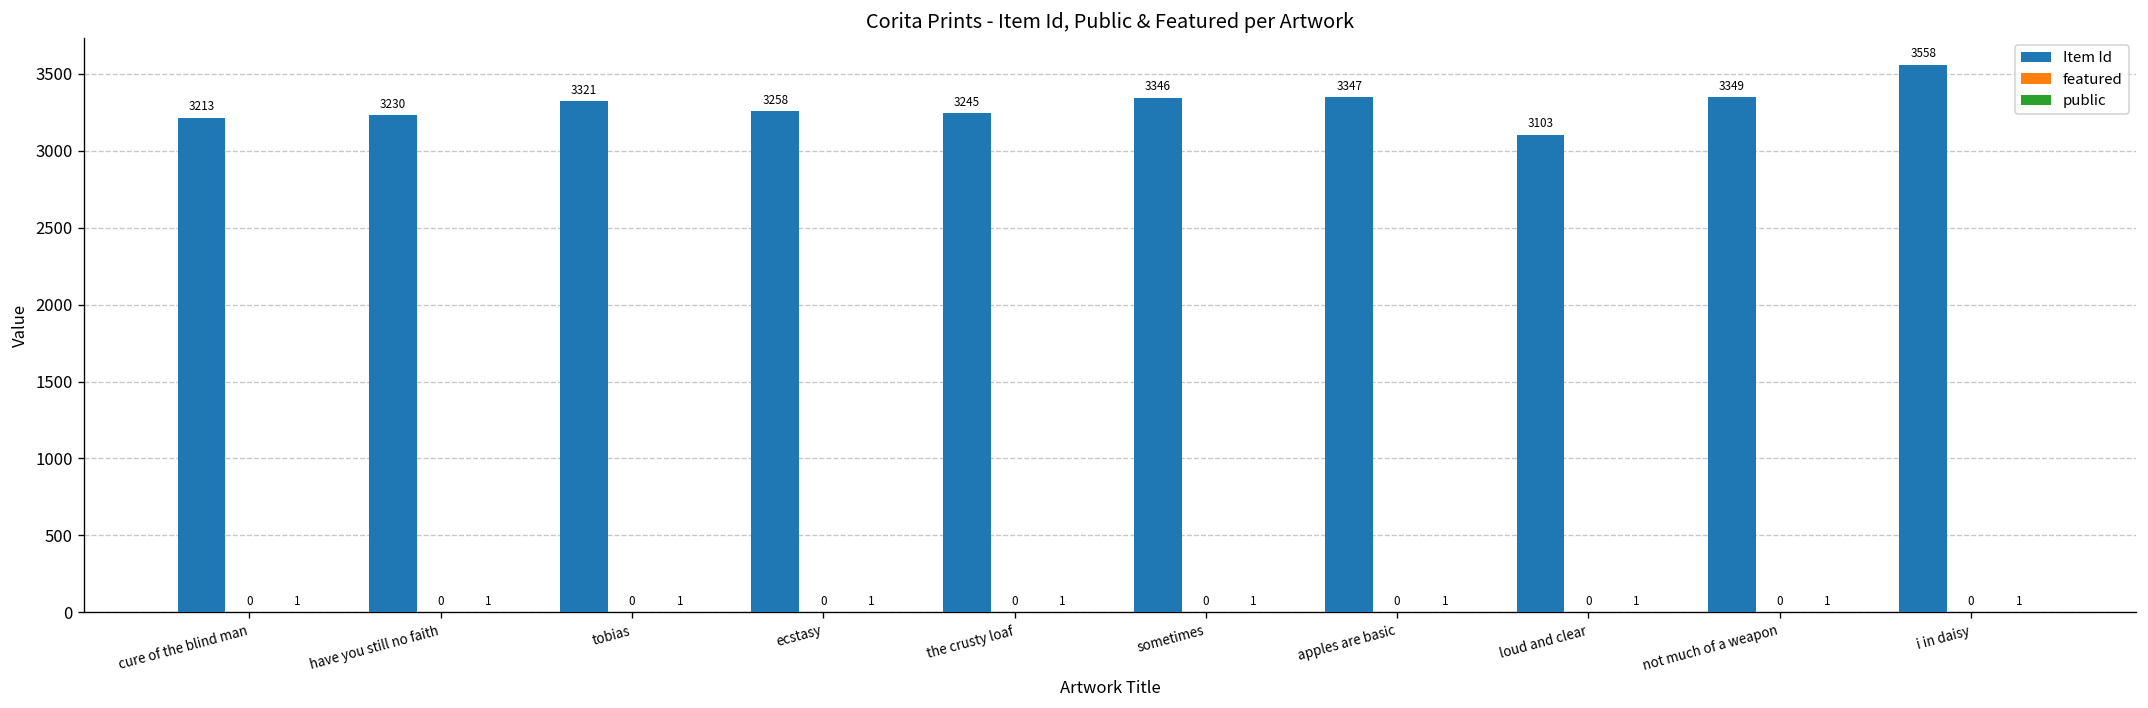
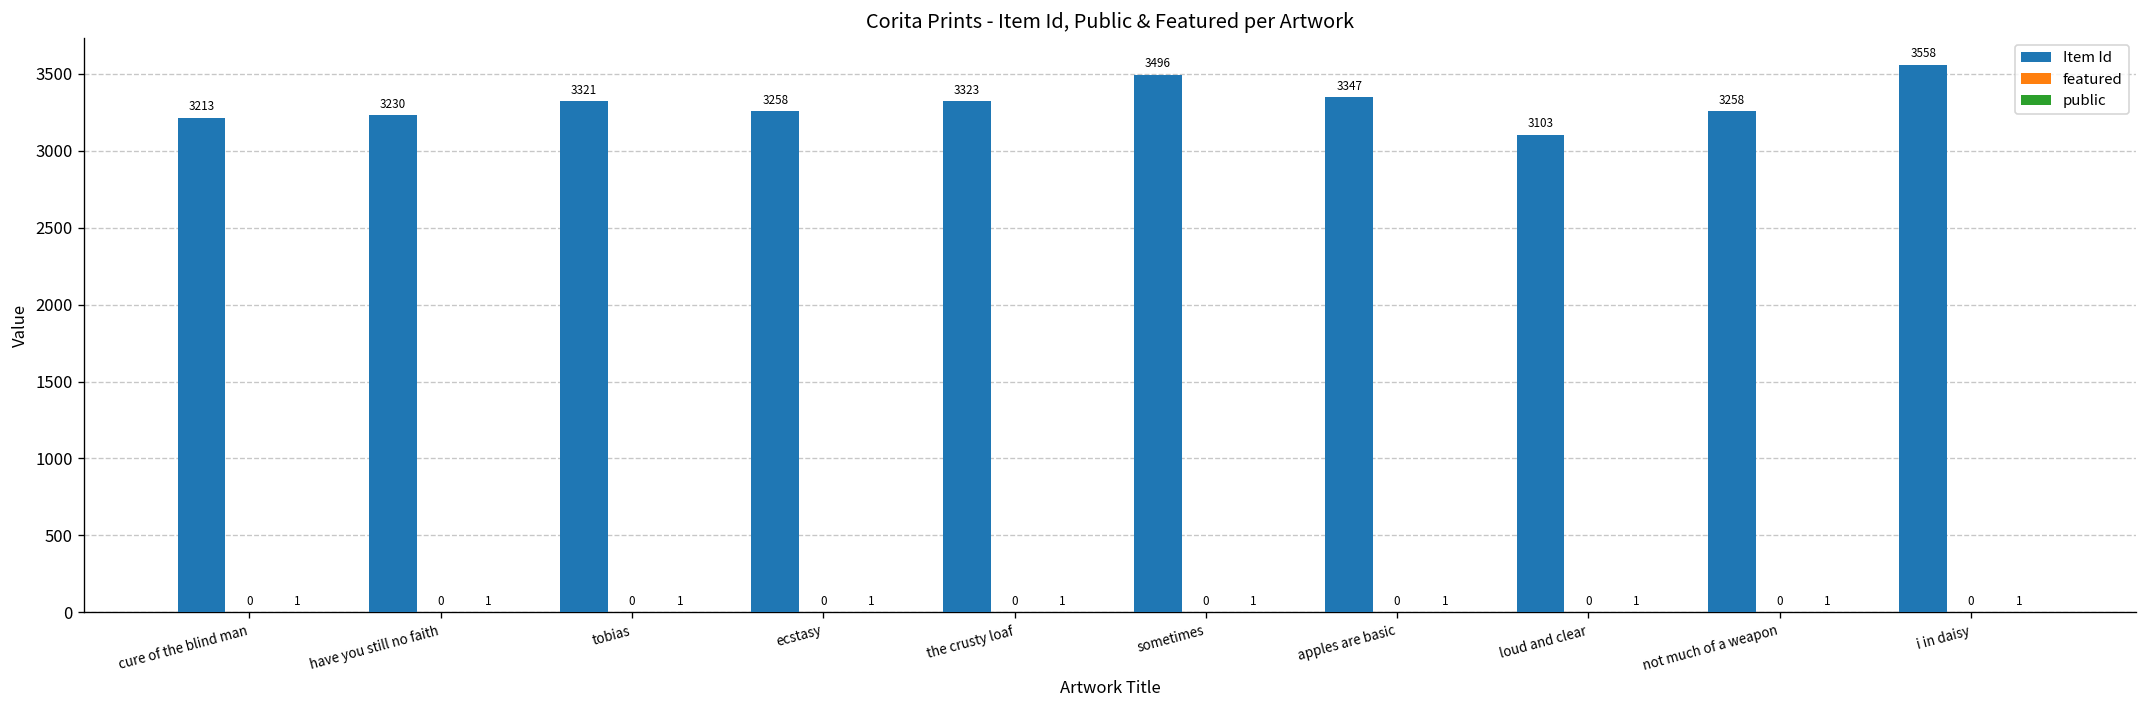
  {
    "Item Id": {
      "cure of the blind man": 3213,
      "have you still no faith": 3230,
      "tobias": 3321,
      "ecstasy": 3258,
-     "the crusty loaf": 3245,
-     "sometimes": 3346,
+     "the crusty loaf": 3323,
+     "sometimes": 3496,
      "apples are basic": 3347,
      "loud and clear": 3103,
-     "not much of a weapon": 3349,
+     "not much of a weapon": 3258,
      "i in daisy": 3558
    },
    "featured": {
      "cure of the blind man": 0,
      "have you still no faith": 0,
      "tobias": 0,
      "ecstasy": 0,
      "the crusty loaf": 0,
      "sometimes": 0,
      "apples are basic": 0,
      "loud and clear": 0,
      "not much of a weapon": 0,
      "i in daisy": 0
    },
    "public": {
      "cure of the blind man": 1,
      "have you still no faith": 1,
      "tobias": 1,
      "ecstasy": 1,
      "the crusty loaf": 1,
      "sometimes": 1,
      "apples are basic": 1,
      "loud and clear": 1,
      "not much of a weapon": 1,
      "i in daisy": 1
    }
  }
